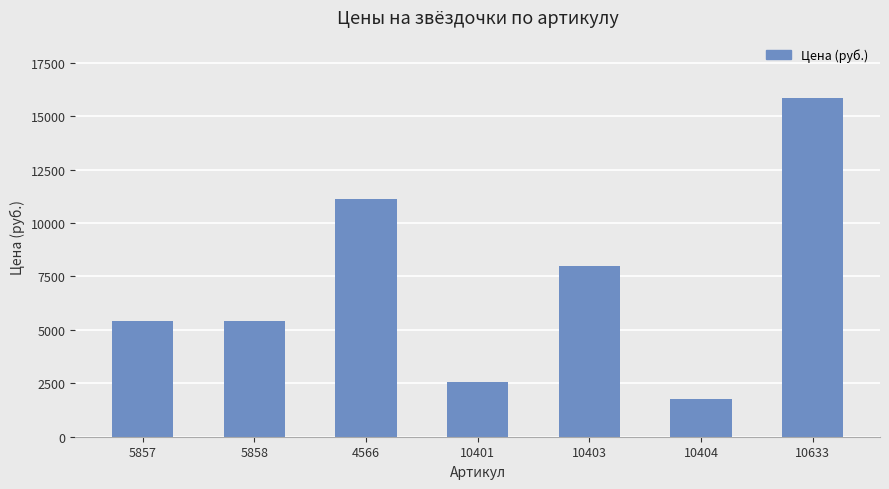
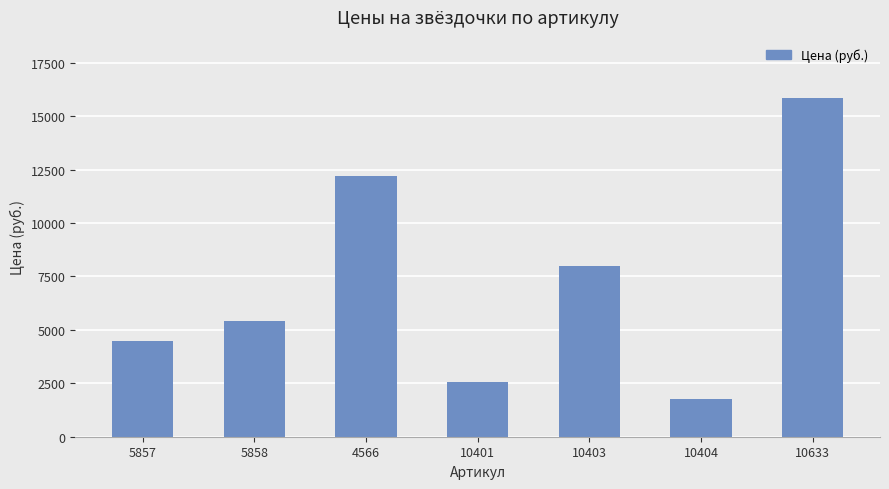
  {
-   "5857": 5400,
+   "5857": 4500,
    "5858": 5400,
-   "4566": 11200,
+   "4566": 12200,
    "10401": 2500,
    "10403": 8000,
    "10404": 1800,
    "10633": 15900
  }
